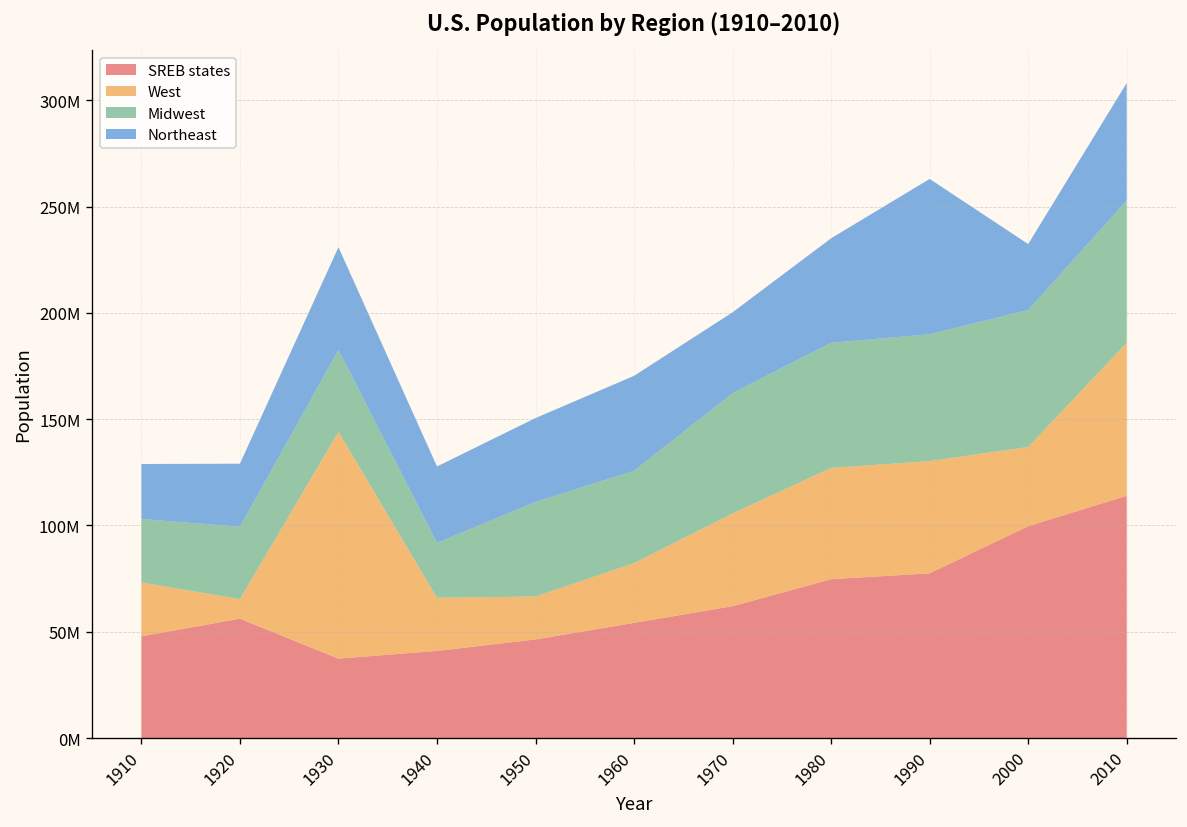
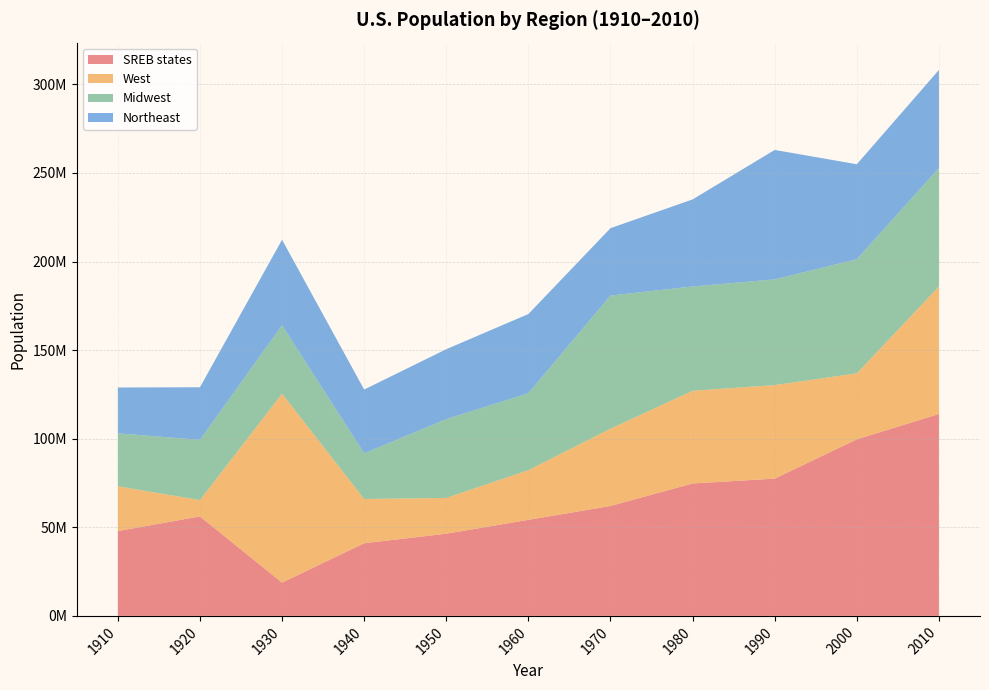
  {
    "SREB states": {
      "1910": 48000000,
      "1920": 56000000,
-     "1930": 37000000,
+     "1930": 19000000,
      "1940": 41000000,
      "1950": 46000000,
      "1960": 54000000,
      "1970": 62000000,
      "1980": 75000000,
      "1990": 77000000,
      "2000": 100000000,
      "2010": 114000000
    },
    "West": {
      "1910": 25000000,
      "1920": 9000000,
      "1930": 107000000,
      "1940": 25000000,
      "1950": 20000000,
      "1960": 28000000,
      "1970": 44000000,
      "1980": 52000000,
      "1990": 53000000,
      "2000": 37000000,
      "2010": 72000000
    },
    "Midwest": {
      "1910": 30000000,
      "1920": 34000000,
      "1930": 39000000,
      "1940": 26000000,
      "1950": 44000000,
      "1960": 43000000,
-     "1970": 57000000,
+     "1970": 75000000,
      "1980": 59000000,
      "1990": 60000000,
      "2000": 64000000,
      "2010": 67000000
    },
    "Northeast": {
      "1910": 26000000,
      "1920": 30000000,
      "1930": 48000000,
      "1940": 36000000,
      "1950": 39000000,
      "1960": 45000000,
      "1970": 38000000,
      "1980": 49000000,
      "1990": 73000000,
-     "2000": 31000000,
+     "2000": 54000000,
      "2010": 55000000
    }
  }
